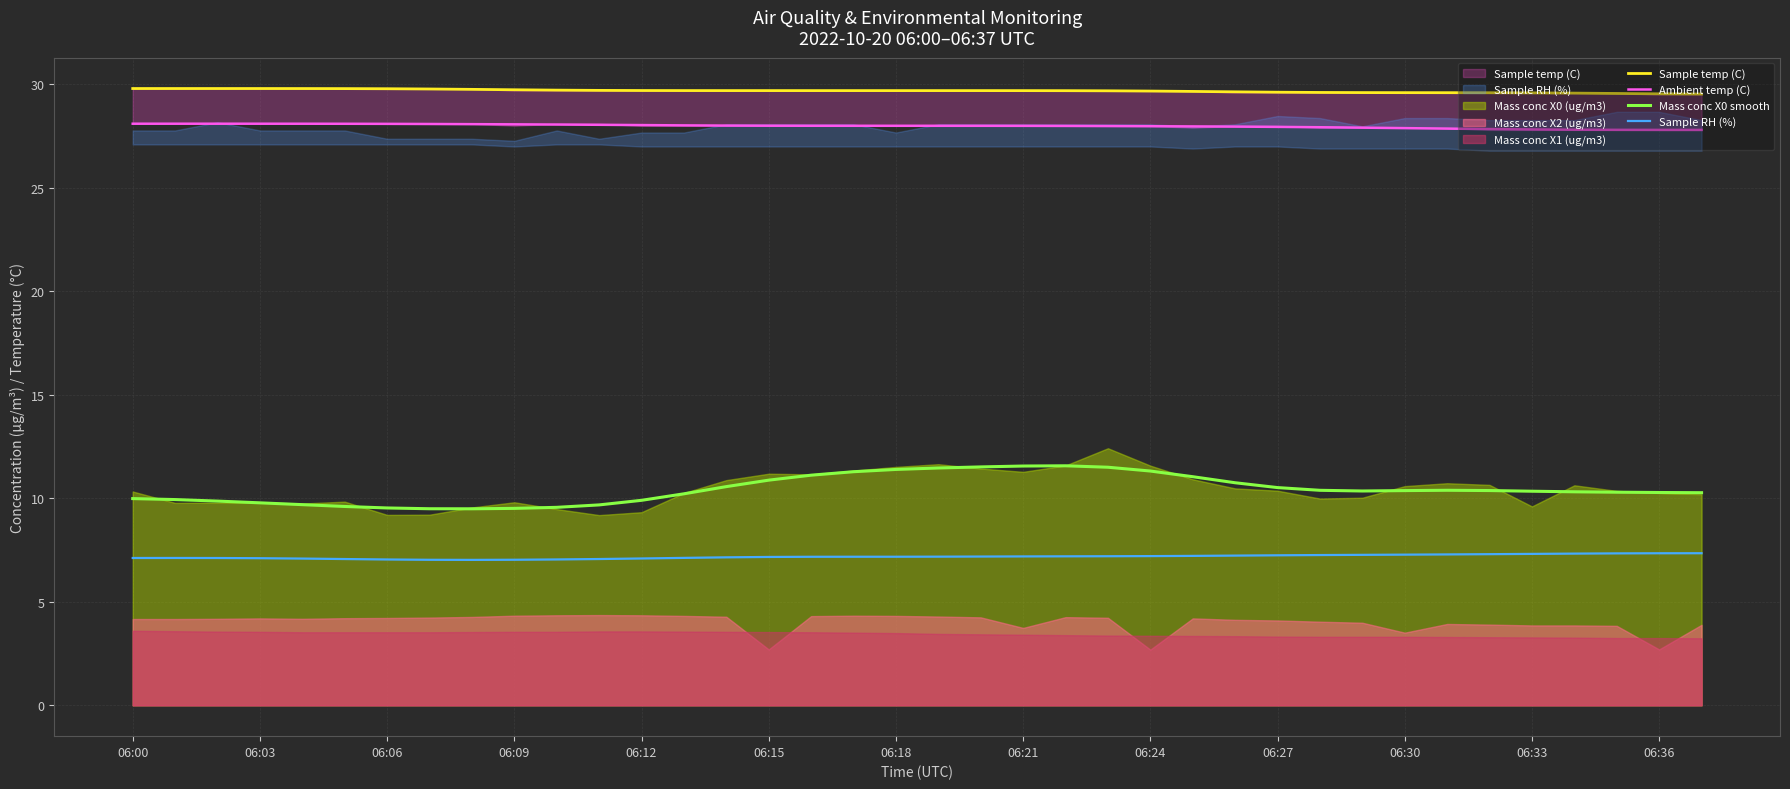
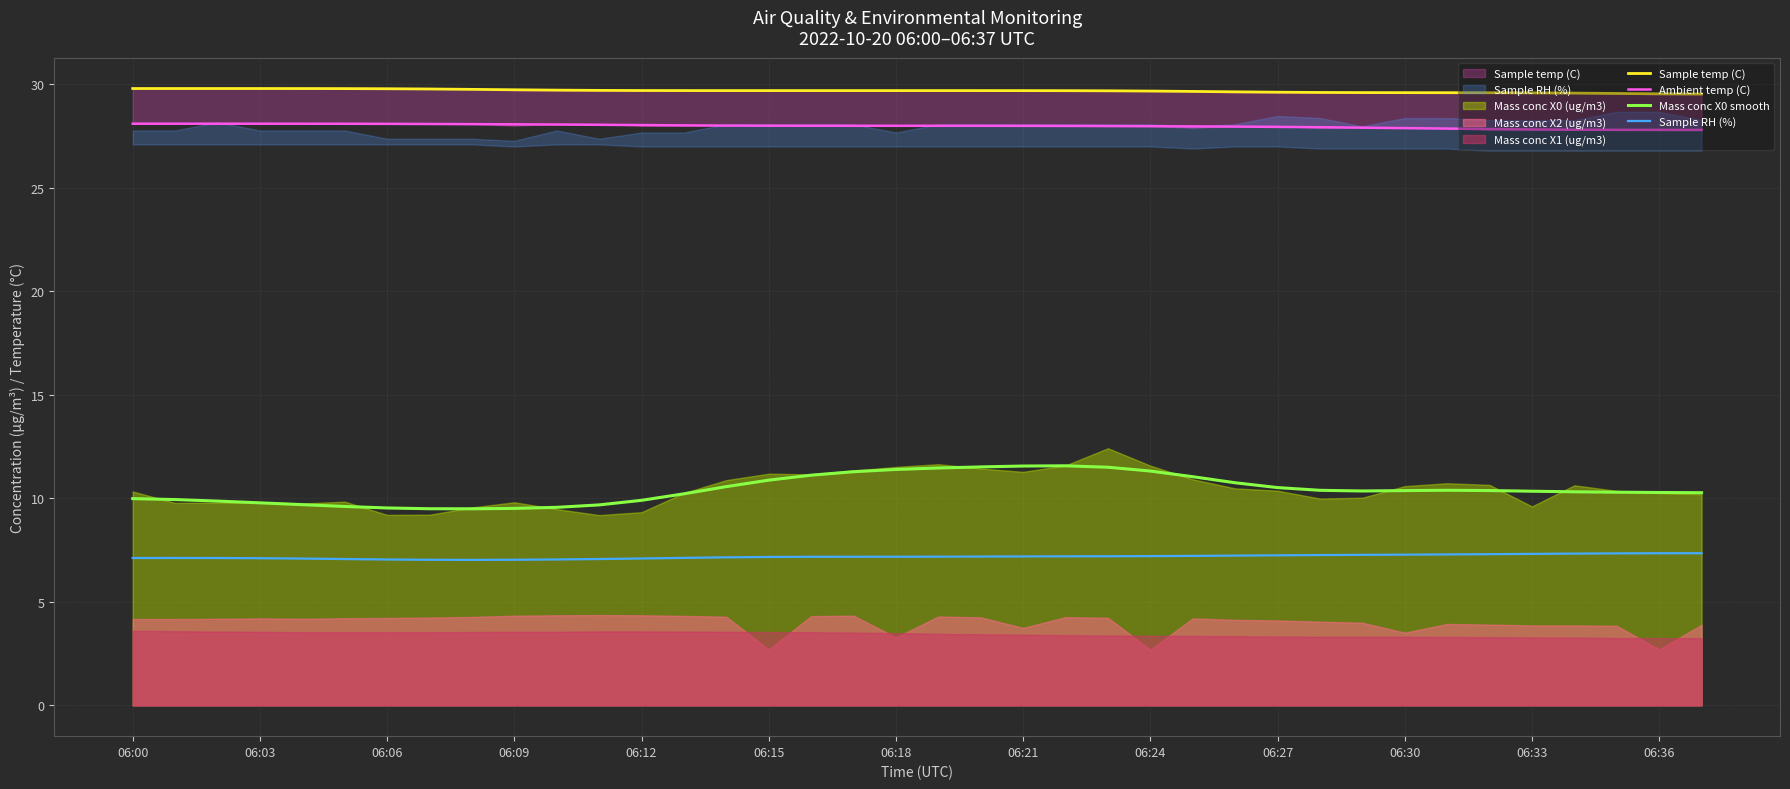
  {
    "Mass conc X0 smooth": {
      "06:00": 10.0,
      "06:06": 9.5,
      "06:09": 9.5,
      "06:12": 9.9,
      "06:15": 10.9,
      "06:21": 11.6,
      "06:24": 11.3,
      "06:27": 10.5,
      "06:30": 10.4,
      "06:33": 10.3
    },
    "Mass conc X0 (ug/m3)": {
      "06:00": 10.3,
      "06:06": 9.2,
      "06:09": 9.8,
      "06:12": 9.3,
      "06:15": 11.2,
      "06:21": 11.3,
      "06:24": 11.6,
      "06:27": 10.4,
      "06:30": 10.6,
      "06:33": 9.6
    },
    "Mass conc X2 (ug/m3)": {
      "06:00": 4.2,
      "06:03": 4.2,
      "06:06": 4.2,
      "06:09": 4.3,
      "06:12": 4.4,
      "06:15": 2.7,
-     "06:18": 4.3,
+     "06:18": 3.3,
      "06:21": 3.7,
      "06:24": 2.7,
      "06:27": 4.1,
      "06:30": 3.5,
      "06:33": 3.9,
      "06:36": 2.7
    }
  }
